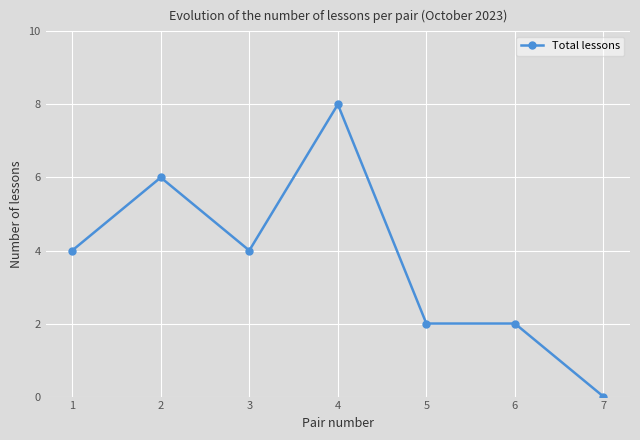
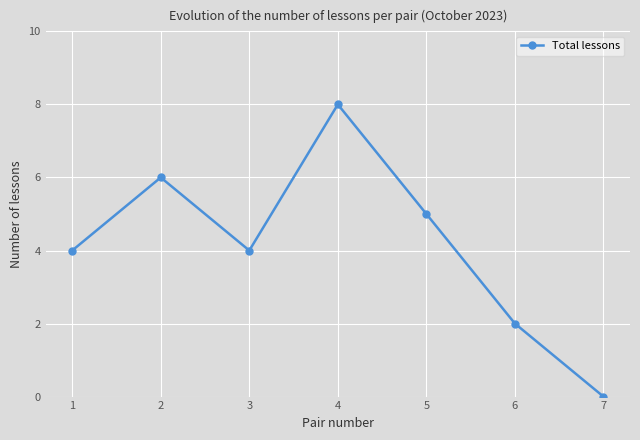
  {
    "1": 4,
    "2": 6,
    "3": 4,
    "4": 8,
-   "5": 2,
+   "5": 5,
    "6": 2,
    "7": 0
  }
